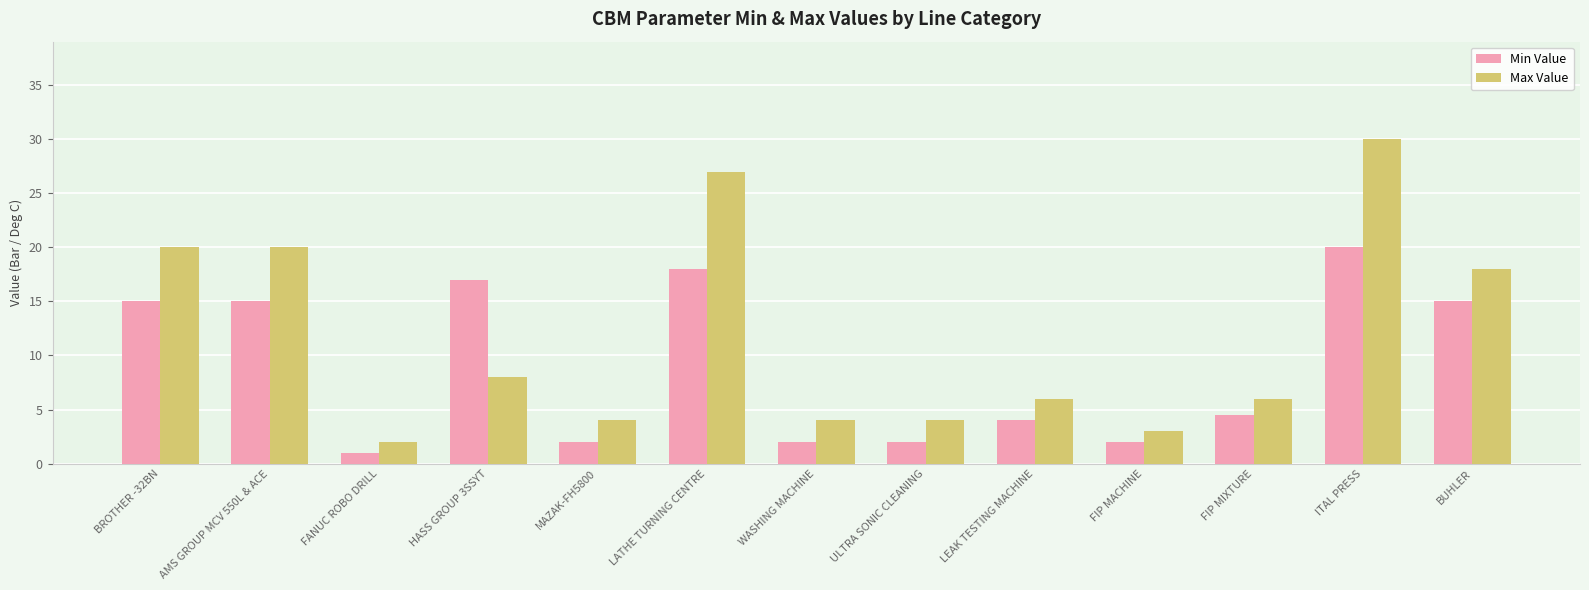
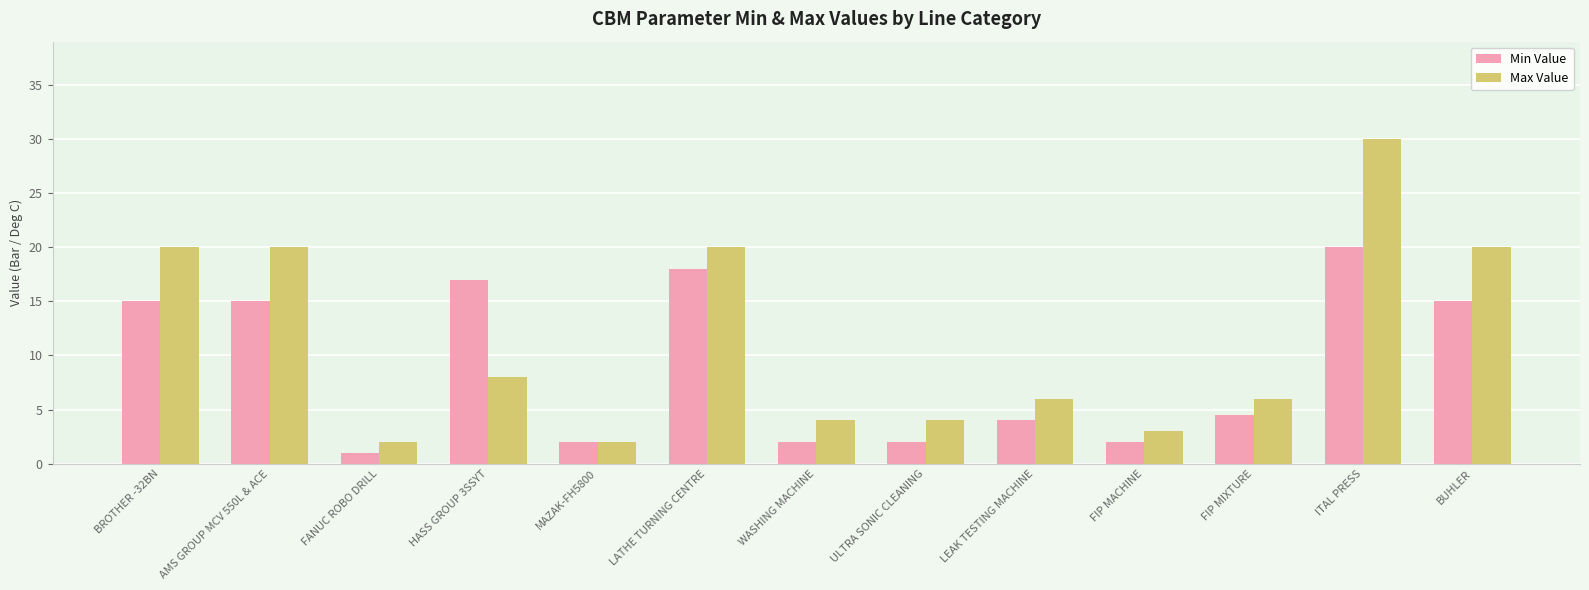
  {
    "Min Value": {
      "BROTHER -32BN": 15,
      "AMS GROUP MCV 550L & ACE": 15,
      "FANUC ROBO DRILL": 1,
      "HASS GROUP 3SSYT": 17,
      "MAZAK-FH5800": 2,
      "LATHE TURNING CENTRE": 18,
      "WASHING MACHINE": 2,
      "ULTRA SONIC CLEANING": 2,
      "LEAK TESTING MACHINE": 4,
      "FIP MACHINE": 2,
      "FIP MIXTURE": 4.5,
      "ITAL PRESS": 20,
      "BUHLER": 15
    },
    "Max Value": {
      "BROTHER -32BN": 20,
      "AMS GROUP MCV 550L & ACE": 20,
      "FANUC ROBO DRILL": 2,
      "HASS GROUP 3SSYT": 8,
-     "MAZAK-FH5800": 4,
-     "LATHE TURNING CENTRE": 27,
+     "MAZAK-FH5800": 2,
+     "LATHE TURNING CENTRE": 20,
      "WASHING MACHINE": 4,
      "ULTRA SONIC CLEANING": 4,
      "LEAK TESTING MACHINE": 6,
      "FIP MACHINE": 3,
      "FIP MIXTURE": 6,
      "ITAL PRESS": 30,
-     "BUHLER": 18
+     "BUHLER": 20
    }
  }
